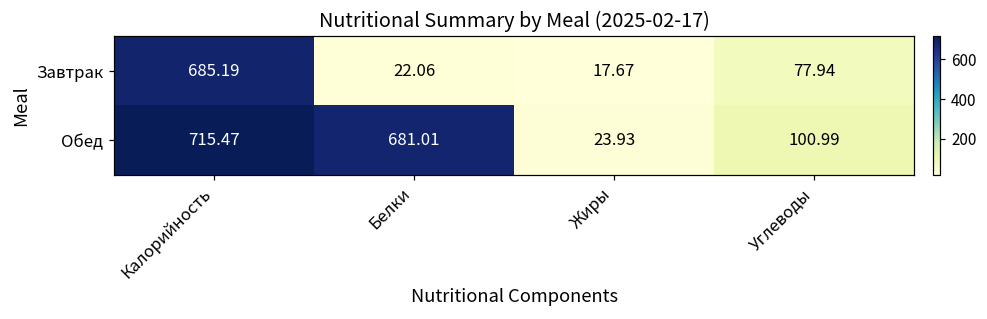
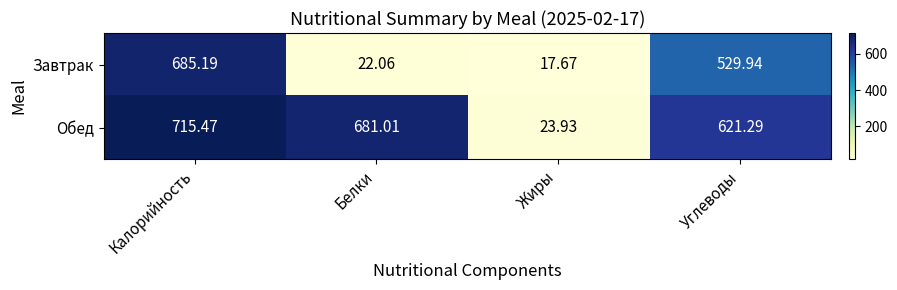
  {
    "Завтрак": {
      "Калорийность": 685.19,
      "Белки": 22.06,
      "Жиры": 17.67,
-     "Углеводы": 77.94
+     "Углеводы": 529.94
    },
    "Обед": {
      "Калорийность": 715.47,
      "Белки": 681.01,
      "Жиры": 23.93,
-     "Углеводы": 100.99
+     "Углеводы": 621.29
    }
  }
